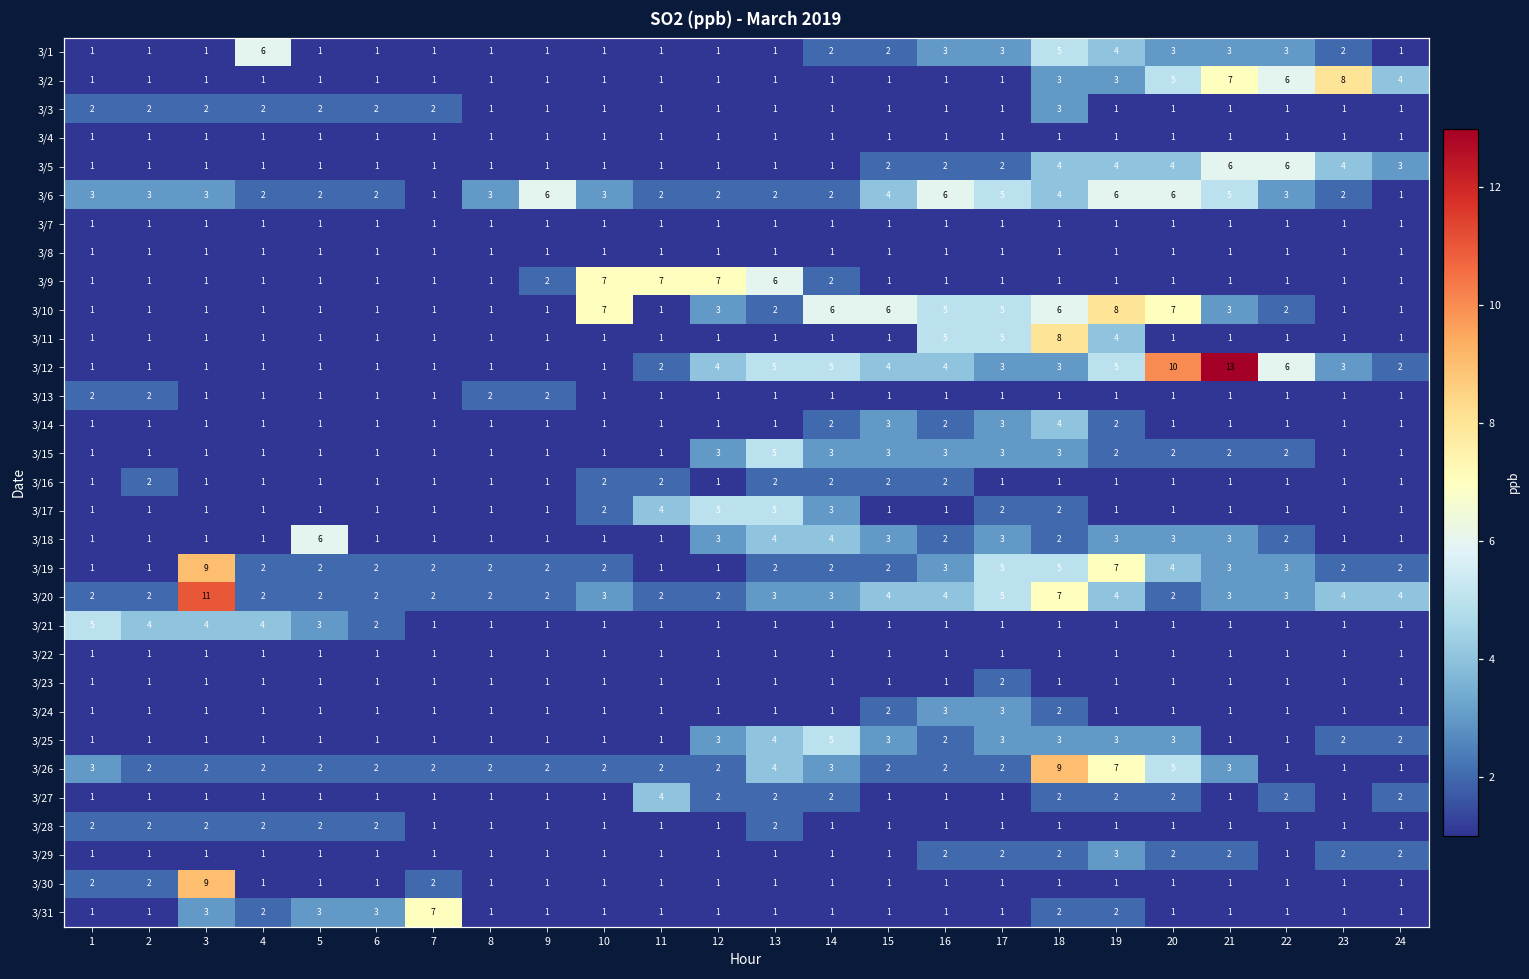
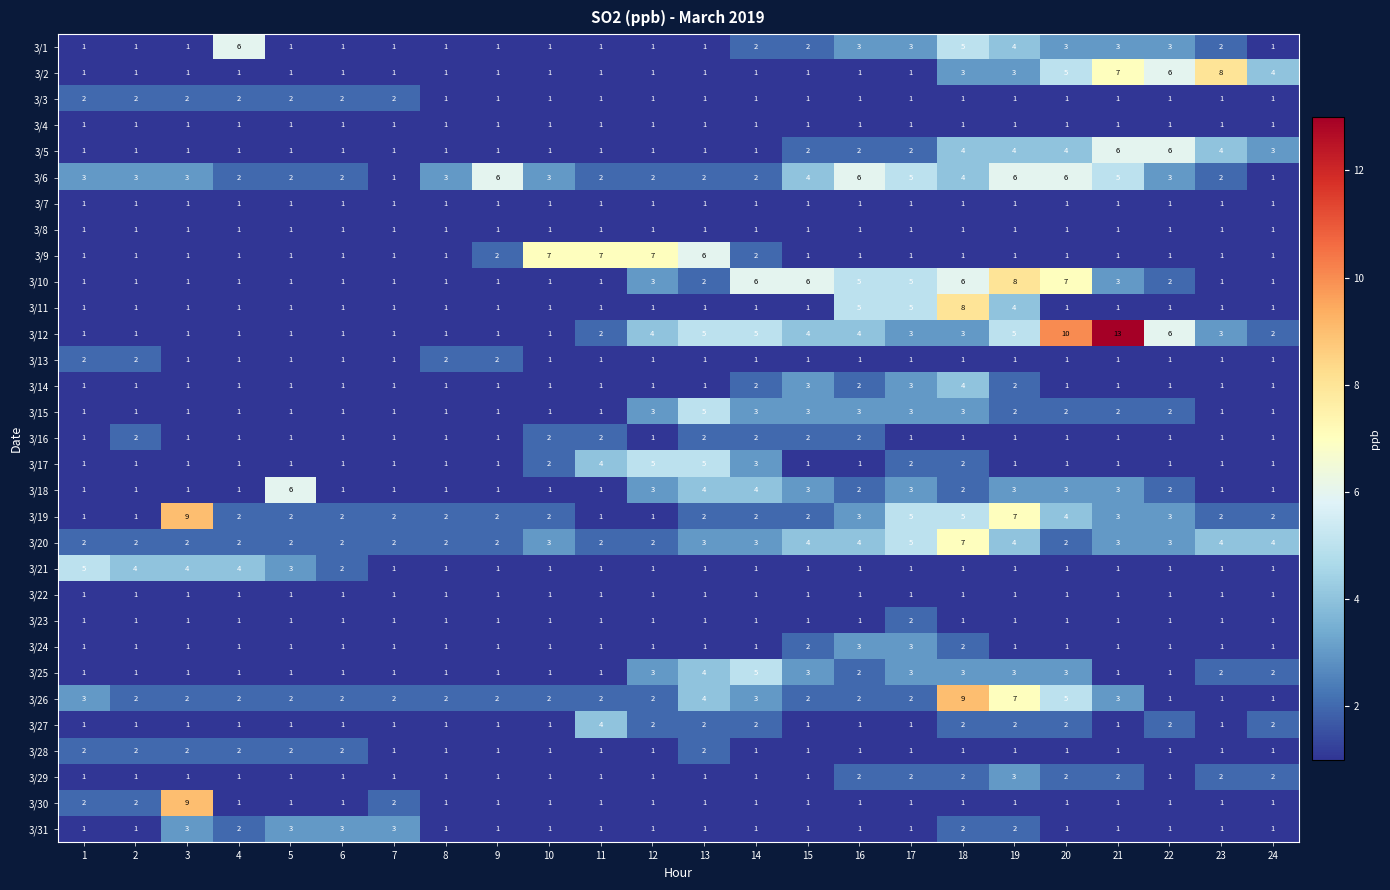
  {
    "3/3": {
      "1": 2,
      "2": 2,
      "3": 2,
      "4": 2,
      "5": 2,
      "6": 2,
      "7": 2,
      "8": 1,
      "9": 1,
      "10": 1,
      "11": 1,
      "12": 1,
      "13": 1,
      "14": 1,
      "15": 1,
      "16": 1,
      "17": 1,
-     "18": 3,
+     "18": 1,
      "19": 1,
      "20": 1,
      "21": 1,
      "22": 1,
      "23": 1,
      "24": 1
    },
    "3/10": {
      "1": 1,
      "2": 1,
      "3": 1,
      "4": 1,
      "5": 1,
      "6": 1,
      "7": 1,
      "8": 1,
      "9": 1,
-     "10": 7,
+     "10": 1,
      "11": 1,
      "12": 3,
      "13": 2,
      "14": 6,
      "15": 6,
      "16": 5,
      "17": 5,
      "18": 6,
      "19": 8,
      "20": 7,
      "21": 3,
      "22": 2,
      "23": 1,
      "24": 1
    },
    "3/20": {
      "1": 2,
      "2": 2,
-     "3": 11,
+     "3": 2,
      "4": 2,
      "5": 2,
      "6": 2,
      "7": 2,
      "8": 2,
      "9": 2,
      "10": 3,
      "11": 2,
      "12": 2,
      "13": 3,
      "14": 3,
      "15": 4,
      "16": 4,
      "17": 5,
      "18": 7,
      "19": 4,
      "20": 2,
      "21": 3,
      "22": 3,
      "23": 4,
      "24": 4
    },
    "3/31": {
      "1": 1,
      "2": 1,
      "3": 3,
      "4": 2,
      "5": 3,
      "6": 3,
-     "7": 7,
+     "7": 3,
      "8": 1,
      "9": 1,
      "10": 1,
      "11": 1,
      "12": 1,
      "13": 1,
      "14": 1,
      "15": 1,
      "16": 1,
      "17": 1,
      "18": 2,
      "19": 2,
      "20": 1,
      "21": 1,
      "22": 1,
      "23": 1,
      "24": 1
    }
  }
